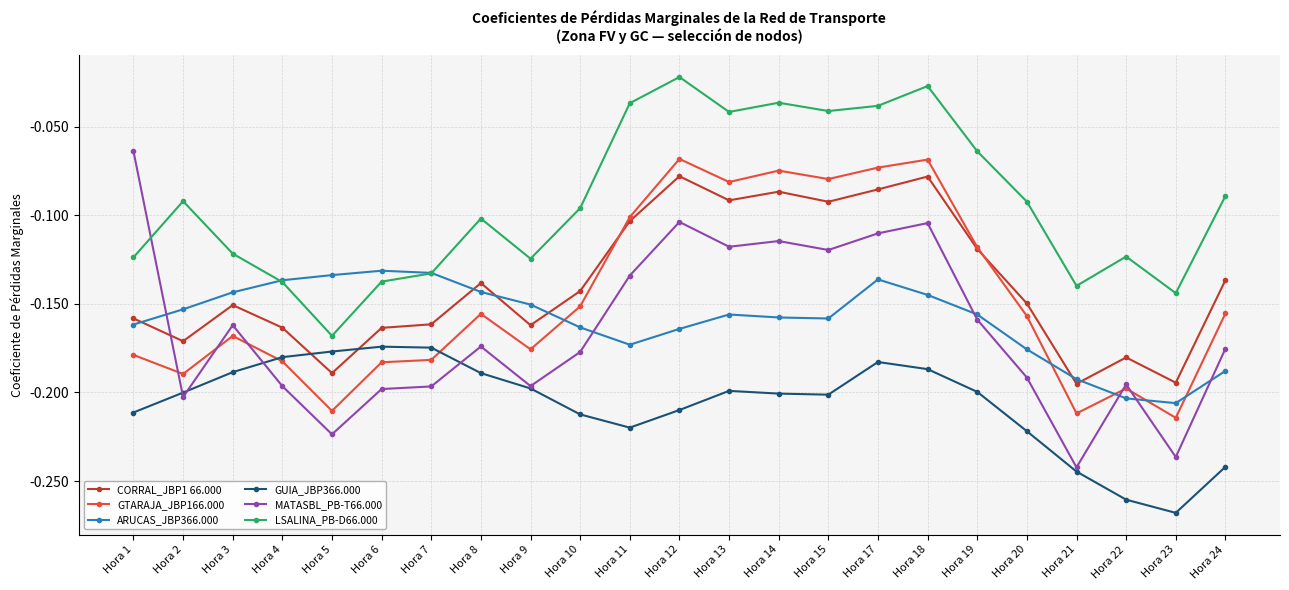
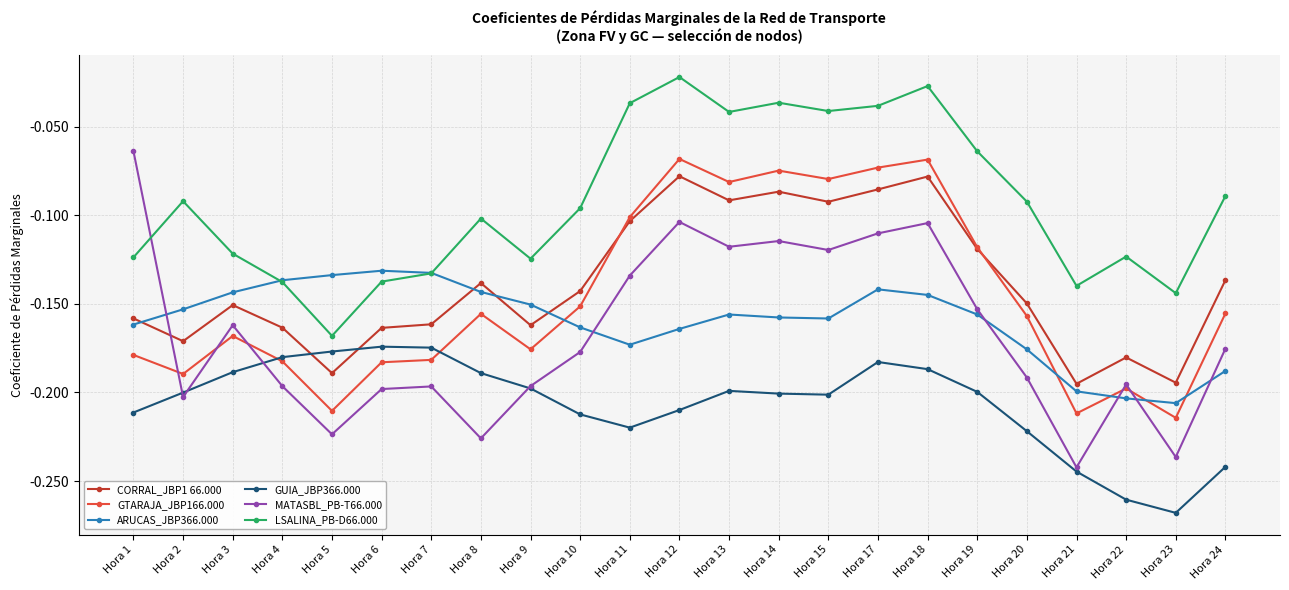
  {
    "ARUCAS_JBP366.000": {
      "Hora 1": -0.162,
      "Hora 2": -0.153,
      "Hora 3": -0.144,
      "Hora 5": -0.134,
      "Hora 6": -0.131,
      "Hora 8": -0.143,
      "Hora 9": -0.150,
      "Hora 10": -0.163,
      "Hora 11": -0.173,
      "Hora 12": -0.164,
      "Hora 13": -0.156,
      "Hora 14": -0.158,
      "Hora 15": -0.158,
-     "Hora 17": -0.136,
+     "Hora 17": -0.142,
      "Hora 18": -0.145,
      "Hora 19": -0.156,
      "Hora 20": -0.176,
-     "Hora 21": -0.192,
+     "Hora 21": -0.199,
      "Hora 22": -0.203,
      "Hora 23": -0.206,
      "Hora 24": -0.188
    },
    "GUIA_JBP366.000": {
      "Hora 1": -0.211,
      "Hora 2": -0.200,
      "Hora 3": -0.189,
      "Hora 4": -0.180,
      "Hora 5": -0.177,
      "Hora 6": -0.174,
      "Hora 7": -0.175,
      "Hora 8": -0.189,
      "Hora 10": -0.212,
      "Hora 11": -0.220,
      "Hora 12": -0.210,
      "Hora 13": -0.199,
      "Hora 14": -0.201,
      "Hora 15": -0.201,
      "Hora 17": -0.183,
      "Hora 18": -0.187,
      "Hora 19": -0.200,
      "Hora 20": -0.222,
      "Hora 21": -0.245,
      "Hora 22": -0.260,
      "Hora 23": -0.268,
      "Hora 24": -0.242
    },
    "MATASBL_PB-T66.000": {
      "Hora 1": -0.064,
      "Hora 2": -0.203,
      "Hora 3": -0.162,
      "Hora 4": -0.196,
      "Hora 5": -0.224,
      "Hora 6": -0.198,
      "Hora 7": -0.197,
-     "Hora 8": -0.174,
+     "Hora 8": -0.226,
      "Hora 10": -0.177,
      "Hora 11": -0.134,
      "Hora 12": -0.104,
      "Hora 13": -0.118,
      "Hora 14": -0.115,
      "Hora 15": -0.120,
      "Hora 17": -0.110,
      "Hora 18": -0.104,
-     "Hora 19": -0.159,
+     "Hora 19": -0.153,
      "Hora 20": -0.192,
      "Hora 21": -0.242,
      "Hora 22": -0.195,
      "Hora 23": -0.236,
      "Hora 24": -0.175
    },
    "LSALINA_PB-D66.000": {
      "Hora 1": -0.124,
      "Hora 2": -0.092,
      "Hora 3": -0.122,
      "Hora 5": -0.168,
      "Hora 6": -0.137,
      "Hora 8": -0.102,
      "Hora 9": -0.125,
      "Hora 10": -0.096,
      "Hora 11": -0.037,
      "Hora 12": -0.022,
      "Hora 13": -0.042,
      "Hora 14": -0.037,
      "Hora 15": -0.041,
      "Hora 17": -0.038,
      "Hora 18": -0.027,
      "Hora 19": -0.064,
      "Hora 20": -0.092,
      "Hora 21": -0.140,
      "Hora 22": -0.123,
      "Hora 23": -0.144,
      "Hora 24": -0.089
    }
  }
